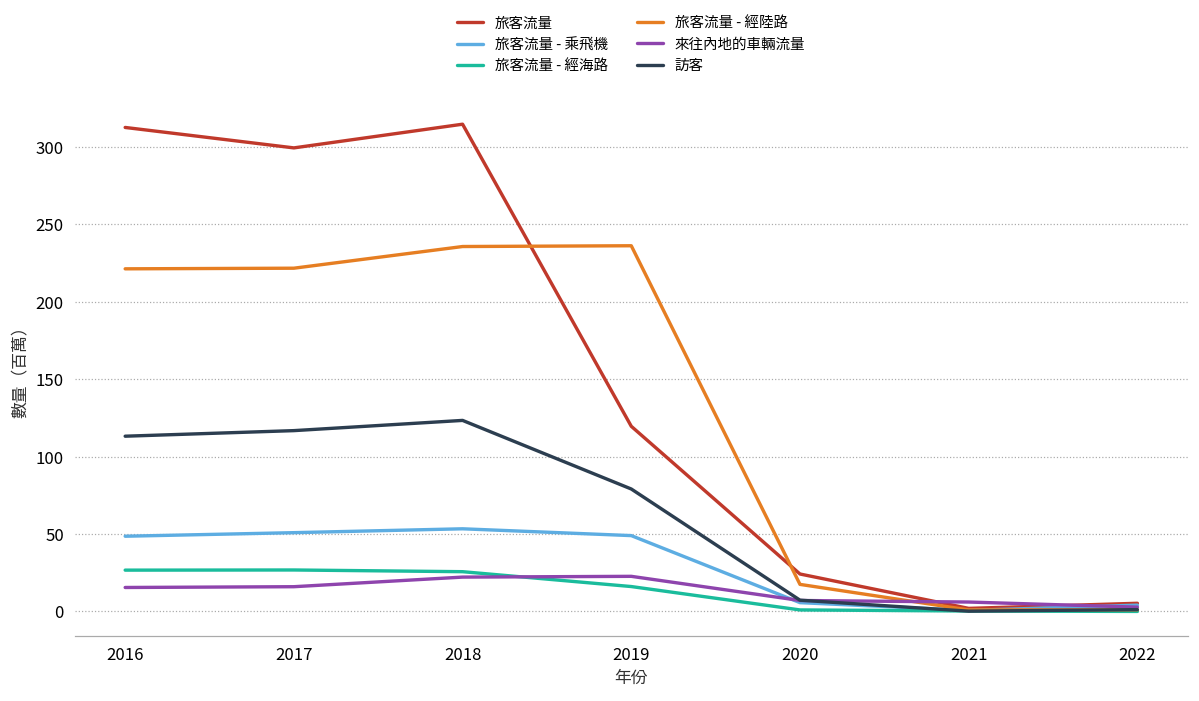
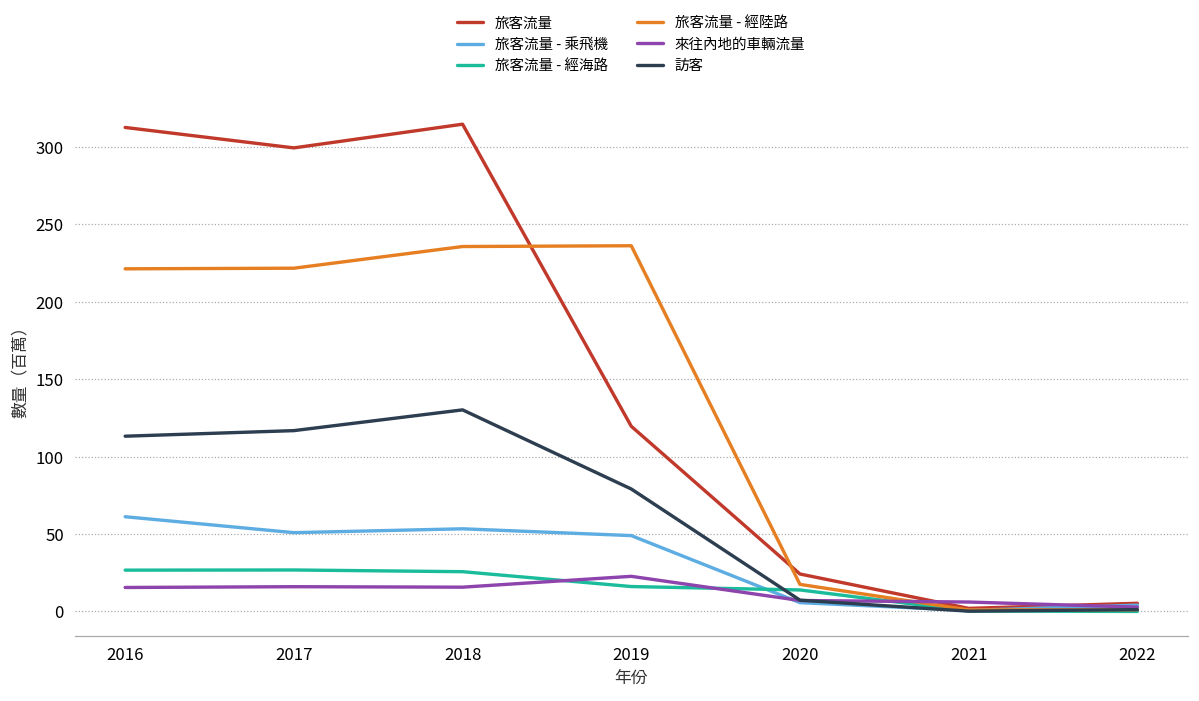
  {
    "旅客流量": {
      "2016": 313,
      "2017": 299,
      "2018": 315,
      "2019": 120,
      "2020": 24
    },
    "旅客流量 - 乘飛機": {
-     "2016": 49,
+     "2016": 61,
      "2017": 51,
      "2018": 53,
      "2019": 49
    },
    "旅客流量 - 經海路": {
      "2016": 27,
      "2017": 27,
      "2018": 26,
      "2019": 16,
-     "2020": 1
+     "2020": 14
    },
    "旅客流量 - 經陸路": {
      "2016": 221,
      "2017": 222,
      "2018": 236,
      "2019": 236,
      "2020": 18
    },
    "來往內地的車輛流量": {
      "2016": 16,
      "2017": 16,
-     "2018": 22,
+     "2018": 16,
      "2019": 23,
      "2021": 6
    },
    "訪客": {
      "2016": 113,
      "2017": 117,
-     "2018": 123,
+     "2018": 130,
      "2019": 79
    }
  }
